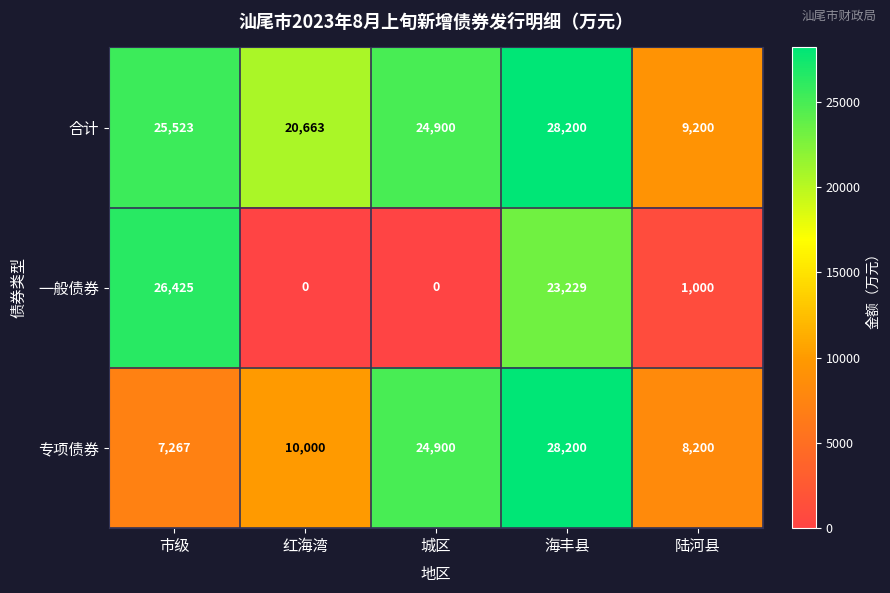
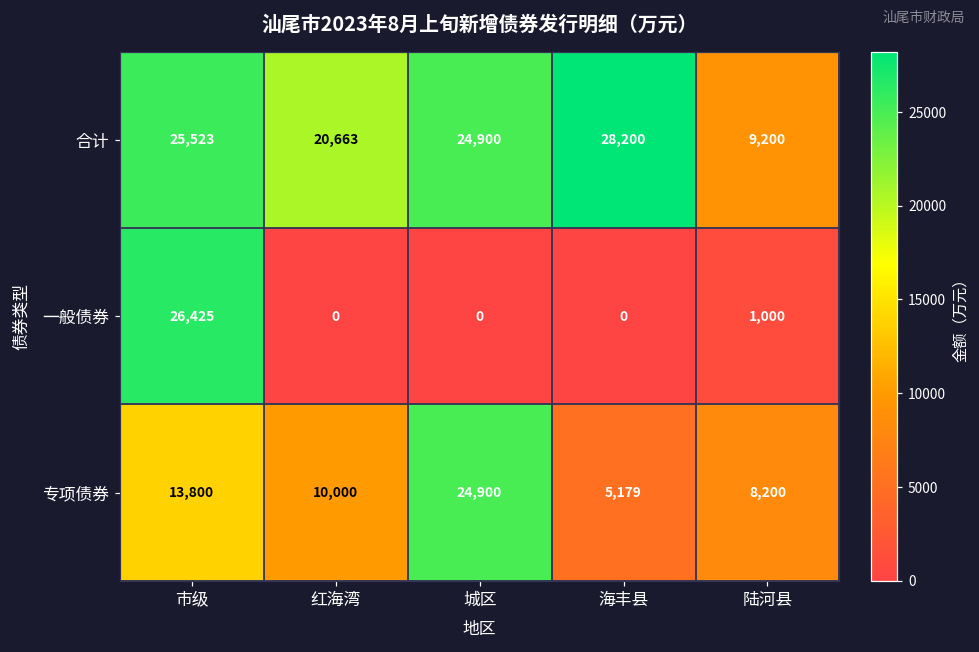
  {
    "合计": {
      "市级": "25,523",
      "红海湾": "20,663",
      "城区": "24,900",
      "海丰县": "28,200",
      "陆河县": "9,200"
    },
    "一般债券": {
      "市级": "26,425",
      "红海湾": "0",
      "城区": "0",
-     "海丰县": "23,229",
+     "海丰县": "0",
      "陆河县": "1,000"
    },
    "专项债券": {
-     "市级": "7,267",
+     "市级": "13,800",
      "红海湾": "10,000",
      "城区": "24,900",
-     "海丰县": "28,200",
+     "海丰县": "5,179",
      "陆河县": "8,200"
    }
  }
